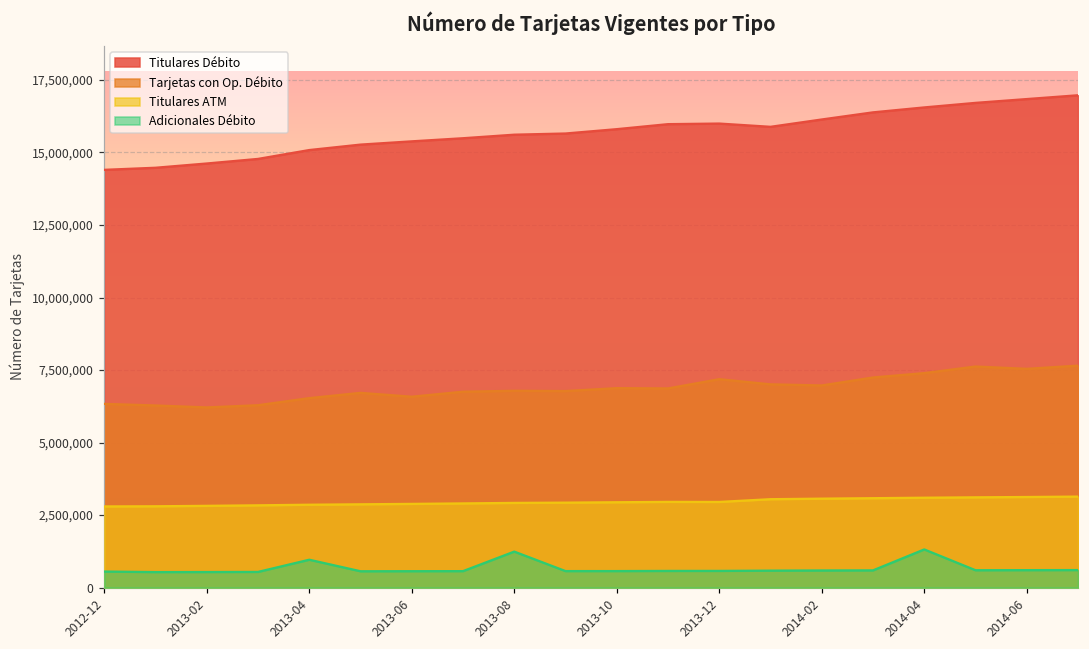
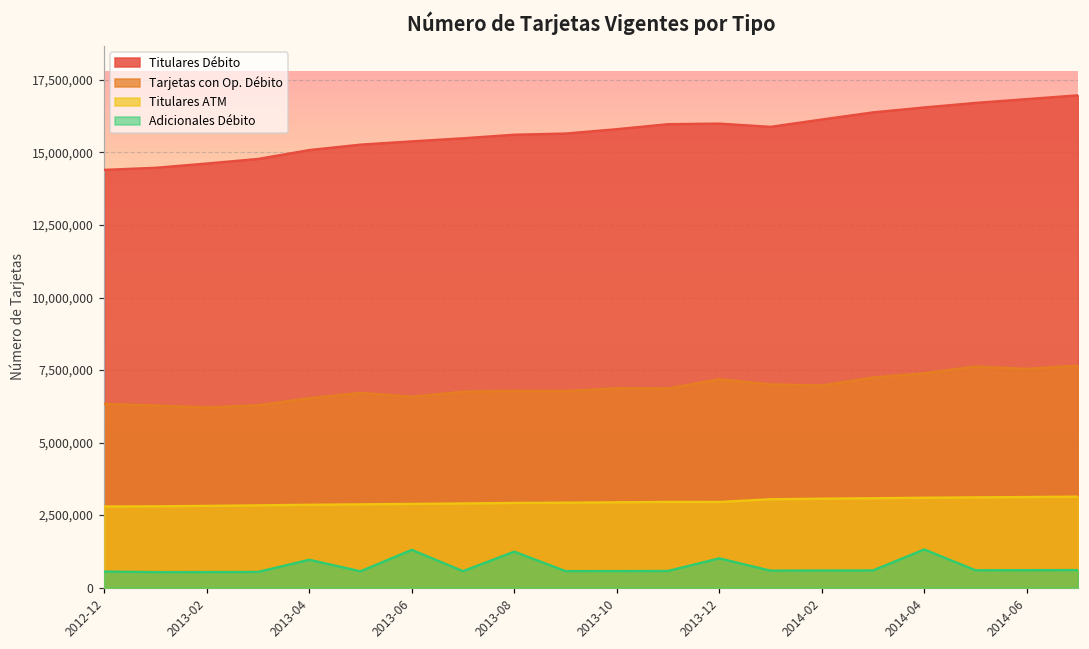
  {
    "Titulares ATM": {
      "2012-12": "2,800,000",
      "2013-02": "2,800,000",
      "2013-04": "2,900,000",
      "2013-06": "2,900,000",
      "2013-08": "2,900,000",
      "2013-10": "2,900,000",
      "2013-12": "3,000,000",
      "2014-02": "3,100,000",
      "2014-04": "3,100,000",
      "2014-06": "3,100,000"
    },
    "Adicionales Débito": {
      "2012-12": "600,000",
      "2013-02": "500,000",
      "2013-04": "1,000,000",
-     "2013-06": "600,000",
+     "2013-06": "1,300,000",
      "2013-08": "1,200,000",
      "2013-10": "600,000",
-     "2013-12": "600,000",
+     "2013-12": "1,000,000",
      "2014-02": "600,000",
      "2014-04": "1,300,000",
      "2014-06": "600,000"
    }
  }
